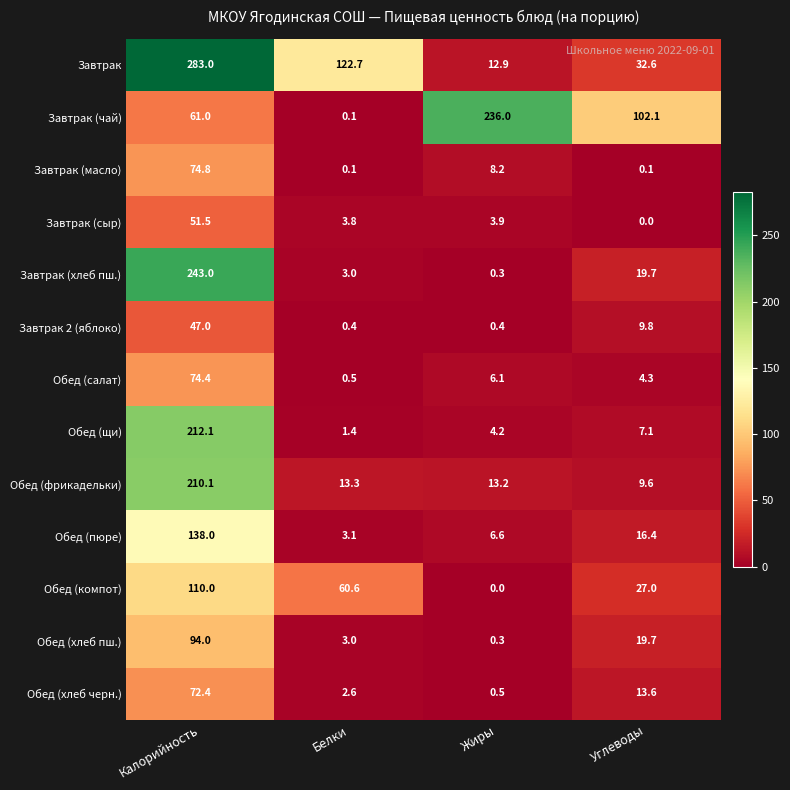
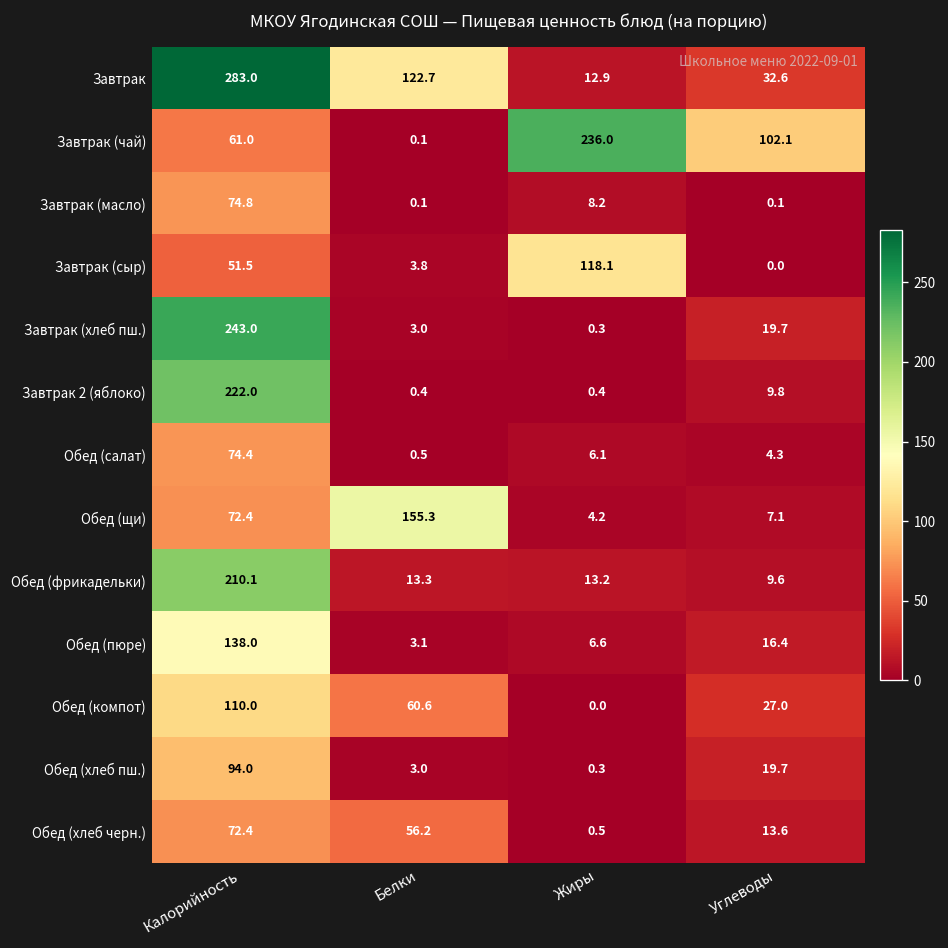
  {
    "Завтрак": {
      "Калорийность": 283.0,
      "Белки": 122.7,
      "Жиры": 12.9
    },
    "Завтрак (чай)": {
      "Калорийность": 61.0,
      "Белки": 0.1,
      "Жиры": 236.0,
      "Углеводы": 102.1
    },
    "Завтрак (масло)": {
      "Калорийность": 74.8,
      "Белки": 0.1,
      "Жиры": 8.2,
      "Углеводы": 0.1
    },
    "Завтрак (сыр)": {
      "Калорийность": 51.5,
      "Белки": 3.8,
-     "Жиры": 3.9,
+     "Жиры": 118.1,
      "Углеводы": 0.0
    },
    "Завтрак (хлеб пш.)": {
      "Калорийность": 243.0,
      "Белки": 3.0,
      "Жиры": 0.3,
      "Углеводы": 19.7
    },
    "Завтрак 2 (яблоко)": {
-     "Калорийность": 47.0,
+     "Калорийность": 222.0,
      "Белки": 0.4,
      "Жиры": 0.4,
      "Углеводы": 9.8
    },
    "Обед (салат)": {
      "Калорийность": 74.4,
      "Белки": 0.5,
      "Жиры": 6.1,
      "Углеводы": 4.3
    },
    "Обед (щи)": {
-     "Калорийность": 212.1,
-     "Белки": 1.4,
+     "Калорийность": 72.4,
+     "Белки": 155.3,
      "Жиры": 4.2,
      "Углеводы": 7.1
    },
    "Обед (фрикадельки)": {
      "Калорийность": 210.1,
      "Белки": 13.3,
      "Жиры": 13.2,
      "Углеводы": 9.6
    },
    "Обед (пюре)": {
      "Калорийность": 138.0,
      "Белки": 3.1,
      "Жиры": 6.6,
      "Углеводы": 16.4
    },
    "Обед (компот)": {
      "Калорийность": 110.0,
      "Белки": 60.6,
      "Жиры": 0.0,
      "Углеводы": 27.0
    },
    "Обед (хлеб пш.)": {
      "Калорийность": 94.0,
      "Белки": 3.0,
      "Жиры": 0.3,
      "Углеводы": 19.7
    },
    "Обед (хлеб черн.)": {
      "Калорийность": 72.4,
-     "Белки": 2.6,
+     "Белки": 56.2,
      "Жиры": 0.5,
      "Углеводы": 13.6
    }
  }
